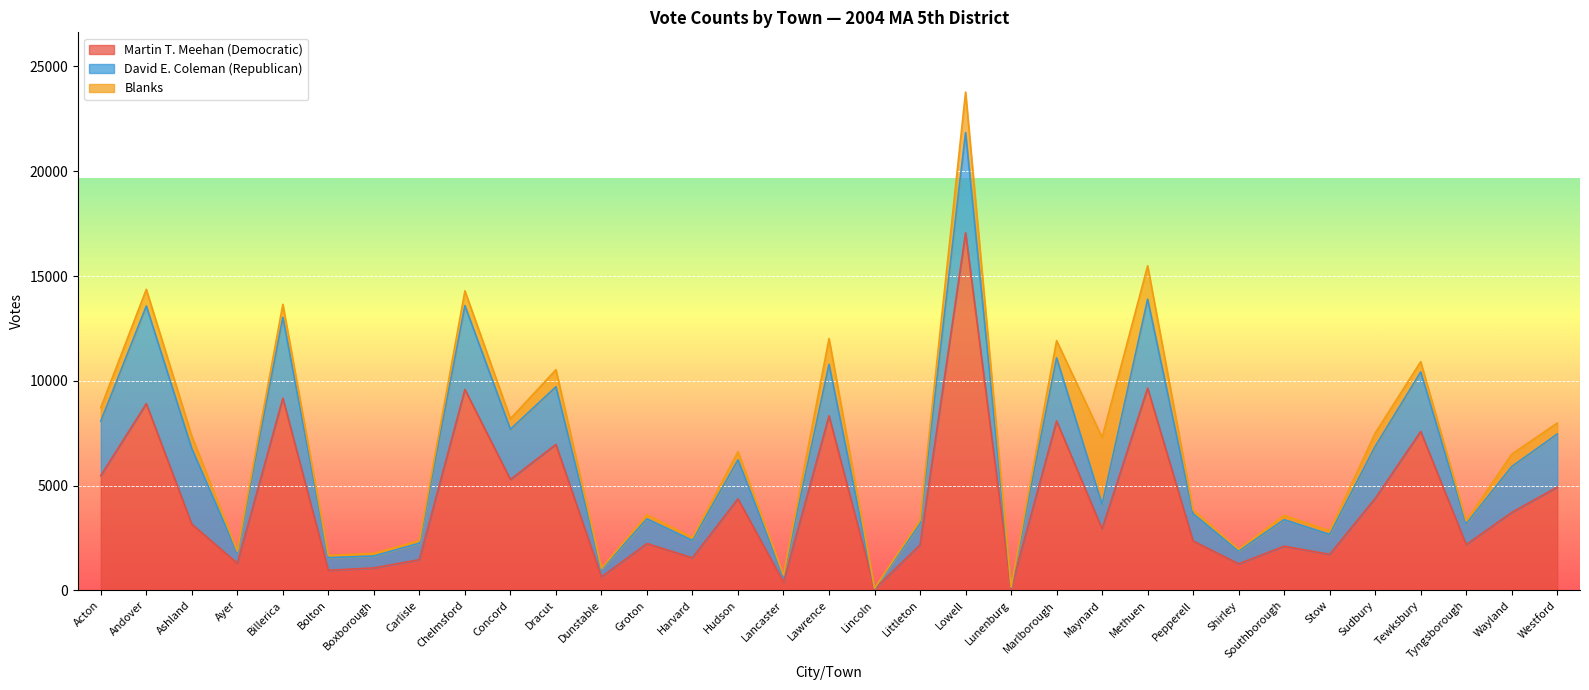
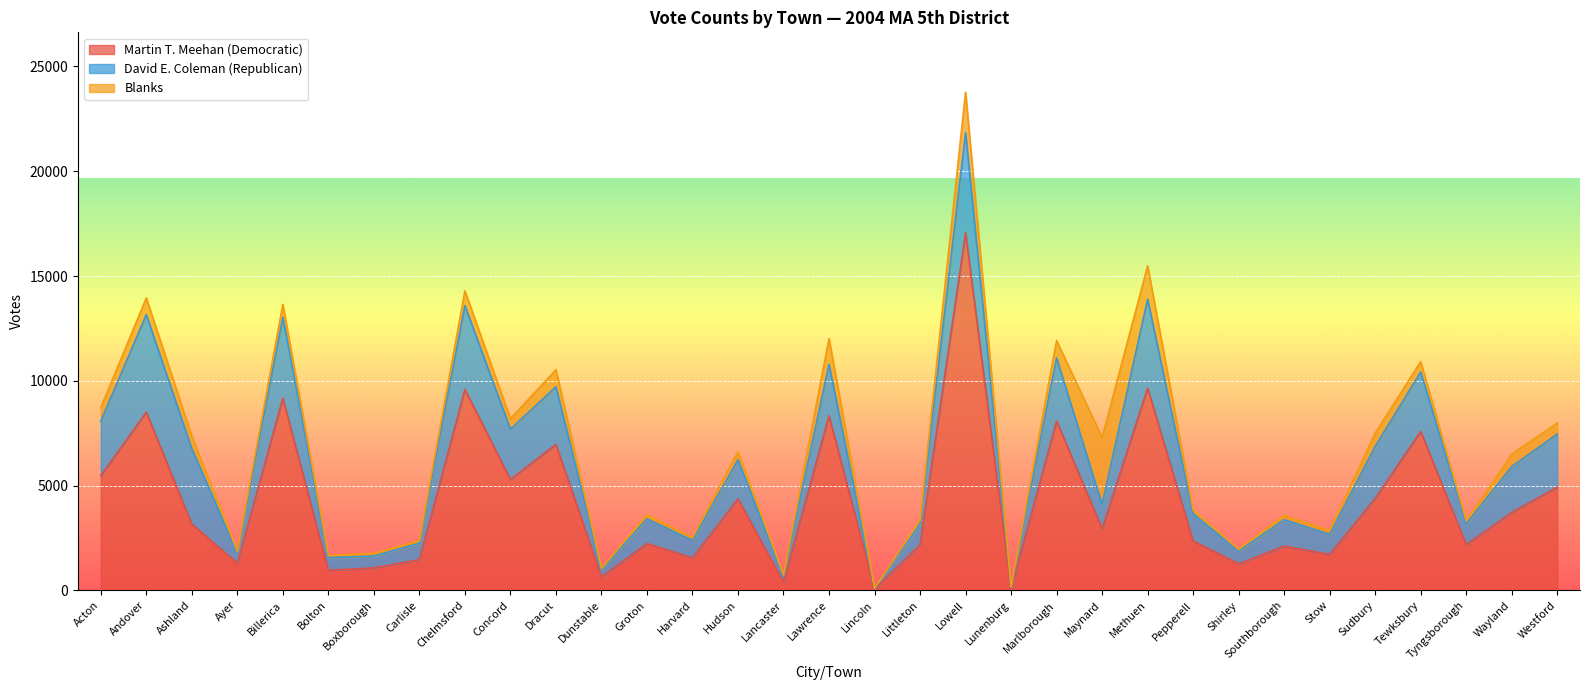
  {
    "Martin T. Meehan (Democratic)": {
      "Acton": 5500,
-     "Andover": 8900,
+     "Andover": 8500,
      "Ashland": 3200,
      "Ayer": 1300,
      "Billerica": 9200,
      "Bolton": 1000,
      "Boxborough": 1100,
      "Carlisle": 1500,
      "Chelmsford": 9600,
      "Concord": 5300,
      "Dracut": 7000,
      "Dunstable": 600,
      "Groton": 2200,
      "Harvard": 1600,
      "Hudson": 4400,
      "Lancaster": 400,
      "Lawrence": 8300,
      "Littleton": 2200,
      "Lowell": 17100,
      "Marlborough": 8100,
      "Maynard": 2900,
      "Methuen": 9700,
      "Pepperell": 2400,
      "Shirley": 1300,
      "Southborough": 2100,
      "Stow": 1700,
      "Sudbury": 4400,
      "Tewksbury": 7600,
      "Tyngsborough": 2200,
      "Wayland": 3700,
      "Westford": 4900
    },
    "David E. Coleman (Republican)": {
      "Acton": 2600,
      "Andover": 4700,
      "Ashland": 3600,
      "Billerica": 3900,
      "Boxborough": 600,
      "Chelmsford": 4000,
      "Concord": 2400,
      "Dracut": 2800,
      "Groton": 1200,
      "Harvard": 800,
      "Hudson": 1900,
      "Lawrence": 2500,
      "Littleton": 1000,
      "Lowell": 4800,
      "Marlborough": 3000,
      "Maynard": 1200,
      "Methuen": 4200,
      "Pepperell": 1300,
      "Southborough": 1300,
      "Stow": 1000,
      "Sudbury": 2500,
      "Tewksbury": 2800,
      "Tyngsborough": 1000,
      "Wayland": 2200,
      "Westford": 2500
    },
    "Blanks": {
      "Acton": 600,
      "Andover": 800,
      "Ashland": 600,
      "Billerica": 600,
      "Boxborough": 100,
      "Chelmsford": 700,
      "Concord": 500,
      "Dracut": 800,
      "Groton": 200,
      "Harvard": 100,
      "Hudson": 400,
      "Lawrence": 1200,
      "Littleton": 200,
      "Lowell": 1900,
      "Marlborough": 800,
      "Maynard": 3200,
      "Methuen": 1600,
      "Pepperell": 200,
      "Southborough": 200,
      "Stow": 200,
      "Sudbury": 600,
      "Tewksbury": 500,
      "Tyngsborough": 100,
      "Wayland": 600,
      "Westford": 500
    }
  }
